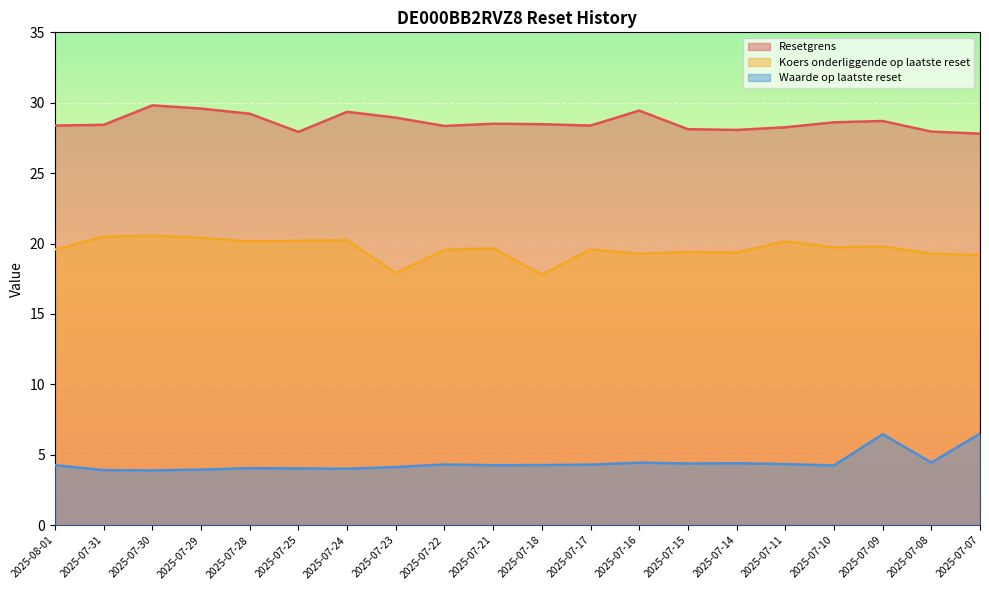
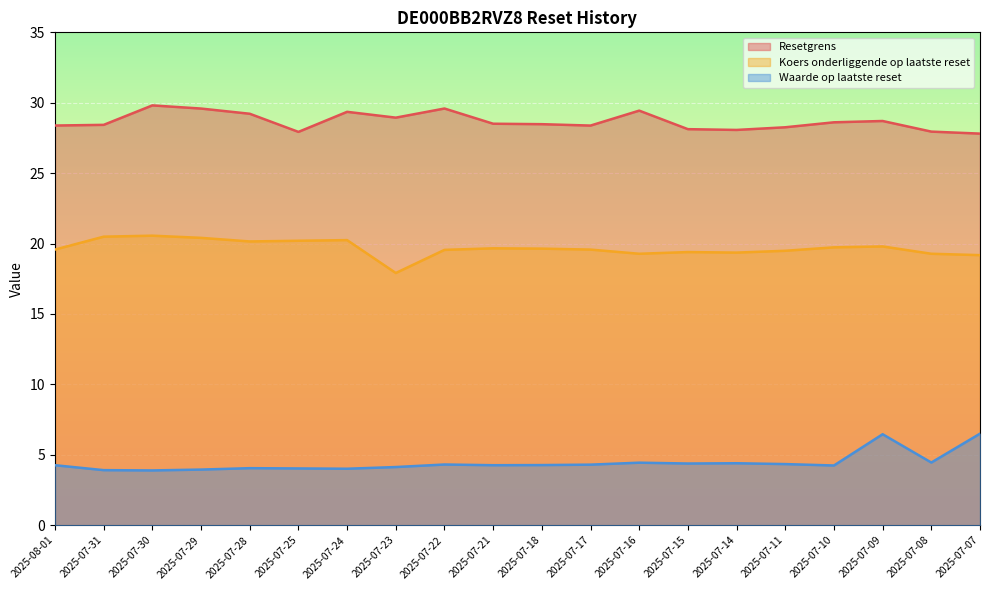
  {
    "Resetgrens": {
      "2025-08-01": 28.4,
      "2025-07-31": 28.4,
      "2025-07-30": 29.8,
      "2025-07-29": 29.6,
      "2025-07-28": 29.2,
      "2025-07-25": 27.9,
      "2025-07-24": 29.4,
      "2025-07-23": 28.9,
-     "2025-07-22": 28.4,
+     "2025-07-22": 29.6,
      "2025-07-21": 28.5,
      "2025-07-18": 28.5,
      "2025-07-17": 28.4,
      "2025-07-16": 29.4,
      "2025-07-15": 28.1,
      "2025-07-14": 28.1,
      "2025-07-11": 28.3,
      "2025-07-10": 28.6,
      "2025-07-09": 28.7,
      "2025-07-08": 28.0,
      "2025-07-07": 27.8
    },
    "Koers onderliggende op laatste reset": {
      "2025-08-01": 19.6,
      "2025-07-31": 20.5,
      "2025-07-30": 20.6,
      "2025-07-29": 20.4,
      "2025-07-28": 20.2,
      "2025-07-25": 20.2,
      "2025-07-24": 20.2,
      "2025-07-23": 17.9,
      "2025-07-22": 19.6,
      "2025-07-21": 19.7,
-     "2025-07-18": 17.8,
+     "2025-07-18": 19.6,
      "2025-07-17": 19.6,
      "2025-07-16": 19.3,
      "2025-07-15": 19.4,
      "2025-07-14": 19.4,
-     "2025-07-11": 20.2,
+     "2025-07-11": 19.5,
      "2025-07-10": 19.7,
      "2025-07-09": 19.8,
      "2025-07-08": 19.3,
      "2025-07-07": 19.2
    },
    "Waarde op laatste reset": {
      "2025-08-01": 4.3,
      "2025-07-31": 3.9,
      "2025-07-30": 3.9,
      "2025-07-29": 4.0,
      "2025-07-28": 4.1,
      "2025-07-25": 4.0,
      "2025-07-24": 4.0,
      "2025-07-23": 4.1,
      "2025-07-22": 4.3,
      "2025-07-21": 4.3,
      "2025-07-18": 4.3,
      "2025-07-17": 4.3,
      "2025-07-16": 4.4,
      "2025-07-15": 4.4,
      "2025-07-14": 4.4,
      "2025-07-11": 4.3,
      "2025-07-10": 4.2,
      "2025-07-09": 6.5,
      "2025-07-08": 4.5,
      "2025-07-07": 6.5
    }
  }
